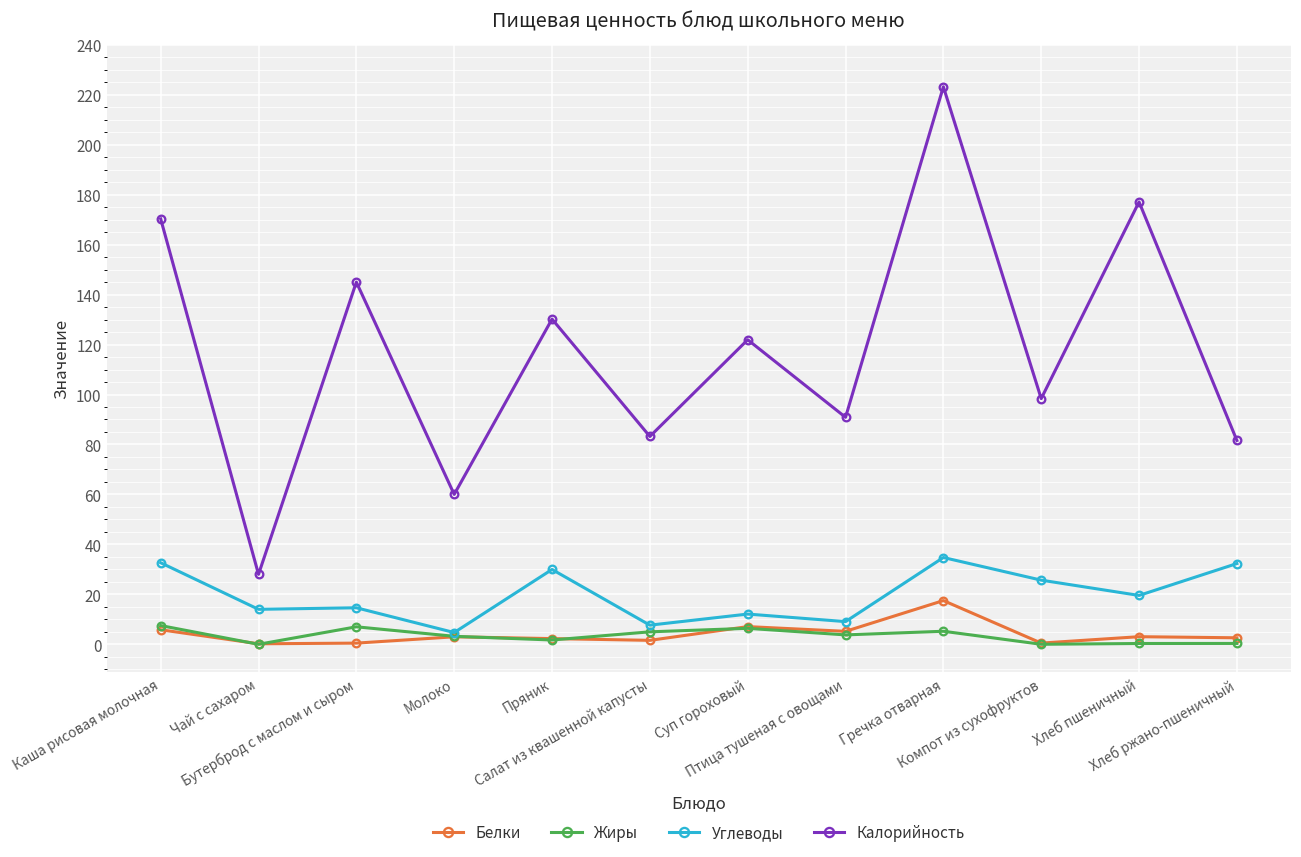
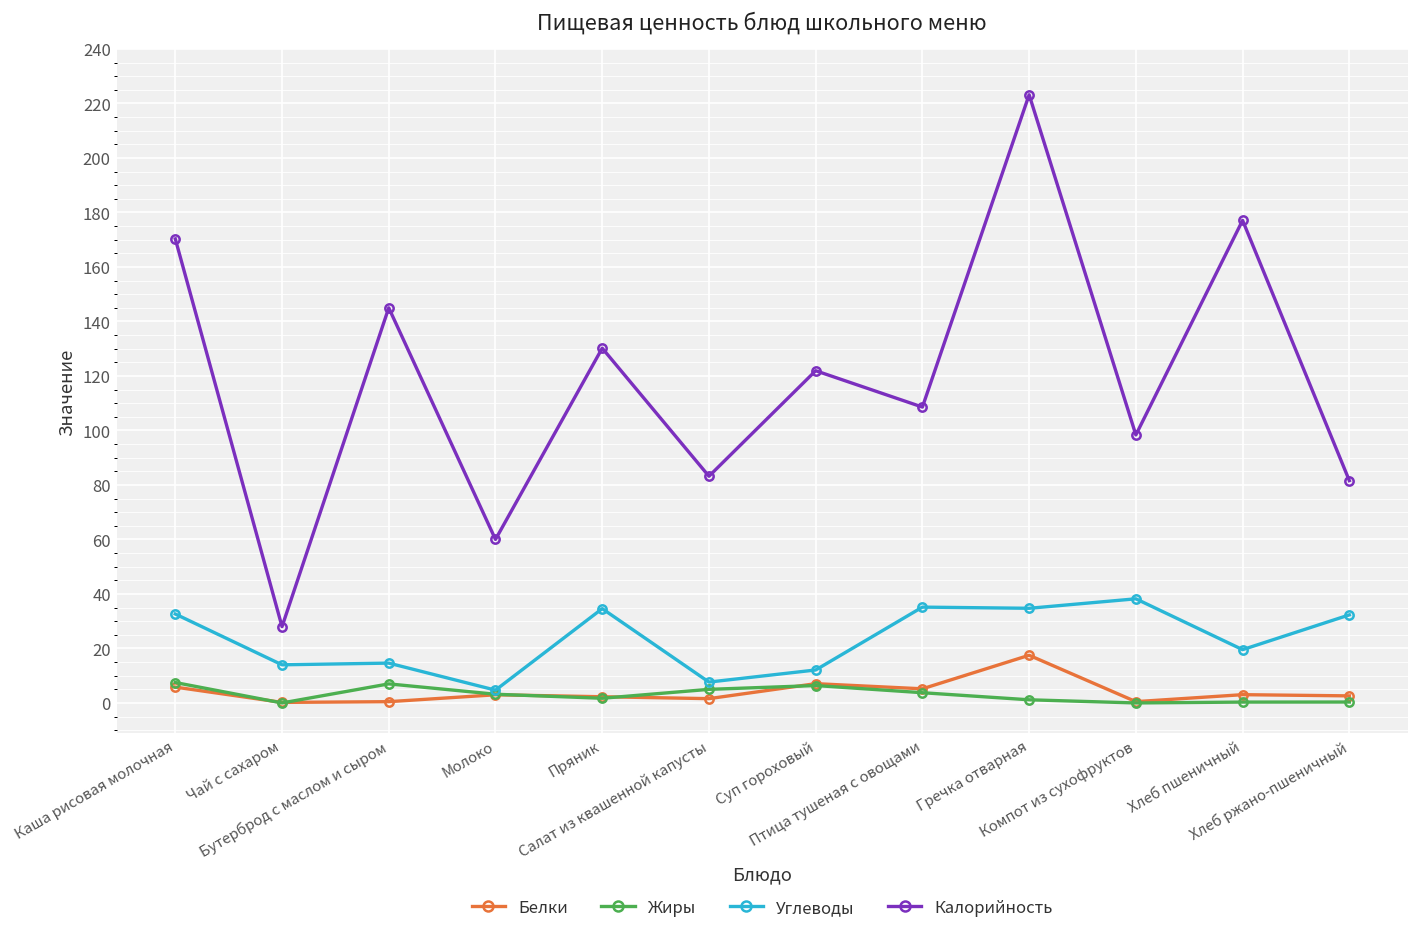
  {
    "Белки": {
      "Каша рисовая молочная": 6,
      "Бутерброд с маслом и сыром": 0,
      "Салат из квашенной капусты": 2,
      "Птица тушеная с овощами": 5,
      "Гречка отварная": 18,
      "Хлеб пшеничный": 3,
      "Хлеб ржано-пшеничный": 3
    },
    "Жиры": {
      "Каша рисовая молочная": 8,
      "Бутерброд с маслом и сыром": 7,
      "Салат из квашенной капусты": 5,
      "Птица тушеная с овощами": 4,
-     "Гречка отварная": 5,
+     "Гречка отварная": 1,
      "Хлеб пшеничный": 0,
      "Хлеб ржано-пшеничный": 0
    },
    "Углеводы": {
      "Каша рисовая молочная": 33,
      "Чай с сахаром": 14,
      "Бутерброд с маслом и сыром": 15,
      "Молоко": 5,
-     "Пряник": 30,
+     "Пряник": 35,
      "Салат из квашенной капусты": 8,
      "Суп гороховый": 12,
-     "Птица тушеная с овощами": 9,
+     "Птица тушеная с овощами": 35,
      "Гречка отварная": 35,
-     "Компот из сухофруктов": 26,
+     "Компот из сухофруктов": 38,
      "Хлеб пшеничный": 20,
      "Хлеб ржано-пшеничный": 32
    },
    "Калорийность": {
      "Каша рисовая молочная": 170,
      "Чай с сахаром": 28,
      "Бутерброд с маслом и сыром": 145,
      "Молоко": 60,
      "Пряник": 130,
      "Салат из квашенной капусты": 83,
      "Суп гороховый": 122,
-     "Птица тушеная с овощами": 91,
+     "Птица тушеная с овощами": 109,
      "Гречка отварная": 223,
      "Компот из сухофруктов": 98,
      "Хлеб пшеничный": 177,
      "Хлеб ржано-пшеничный": 82
    }
  }
